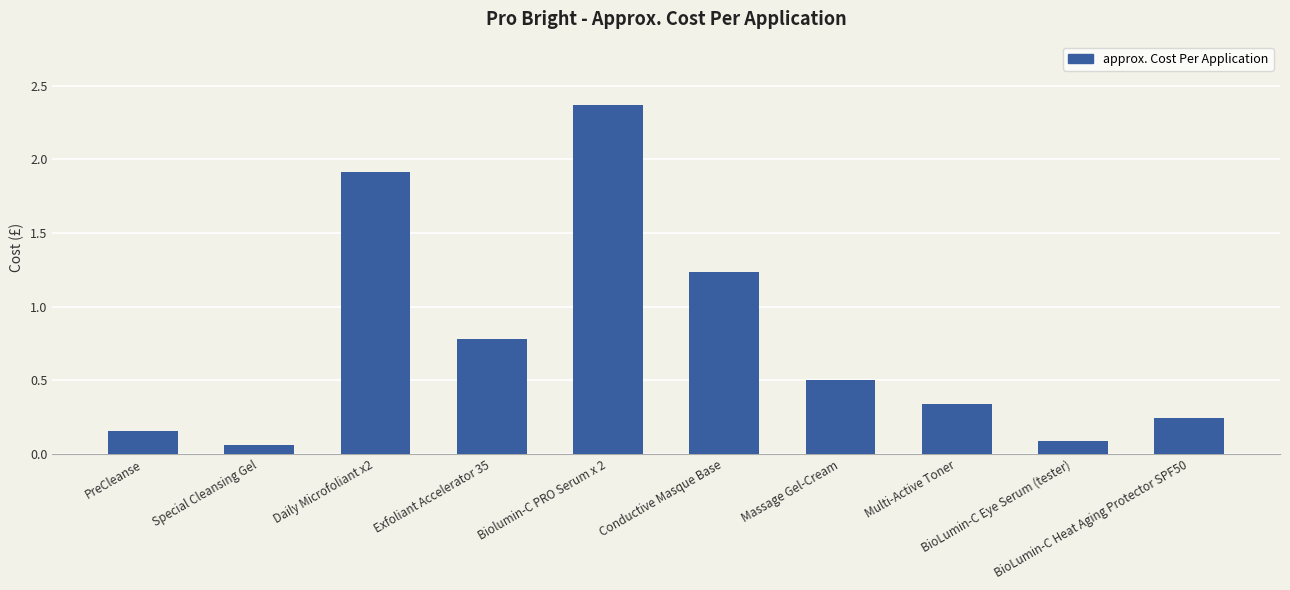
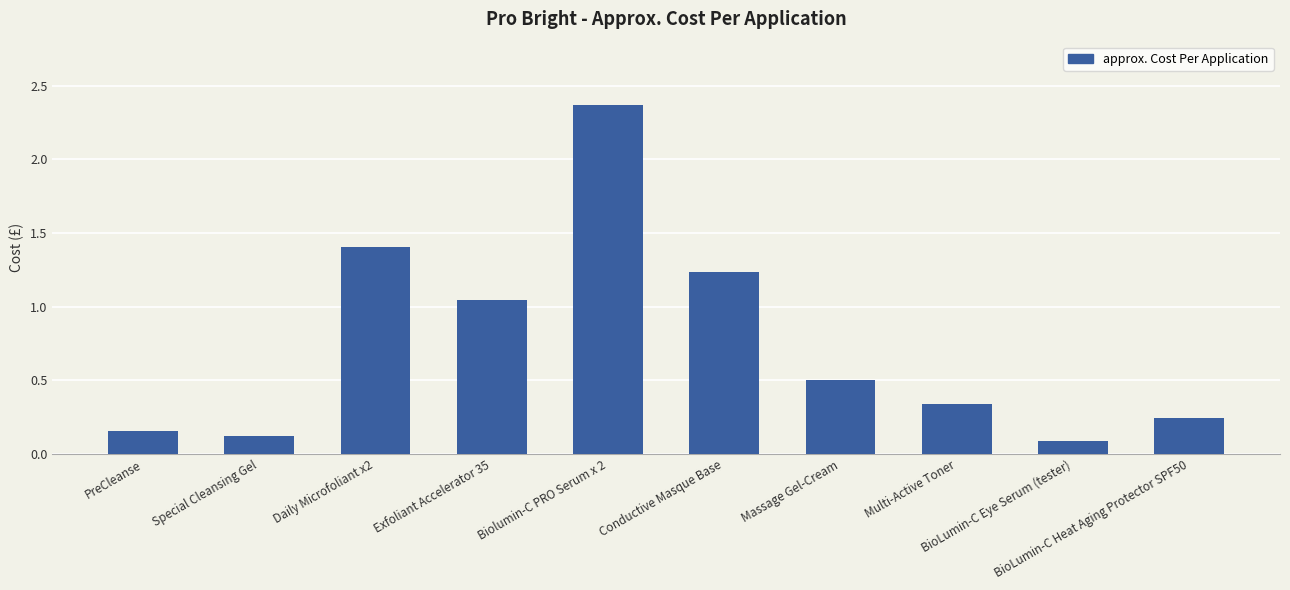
  {
    "PreCleanse": 0.15,
-   "Special Cleansing Gel": 0.06,
-   "Daily Microfoliant x2": 1.91,
-   "Exfoliant Accelerator 35": 0.78,
+   "Special Cleansing Gel": 0.12,
+   "Daily Microfoliant x2": 1.41,
+   "Exfoliant Accelerator 35": 1.05,
    "Biolumin-C PRO Serum x 2": 2.37,
    "Conductive Masque Base": 1.24,
    "Massage Gel-Cream": 0.50,
    "Multi-Active Toner": 0.34,
    "BioLumin-C Eye Serum (tester)": 0.09,
    "BioLumin-C Heat Aging Protector SPF50": 0.24
  }
